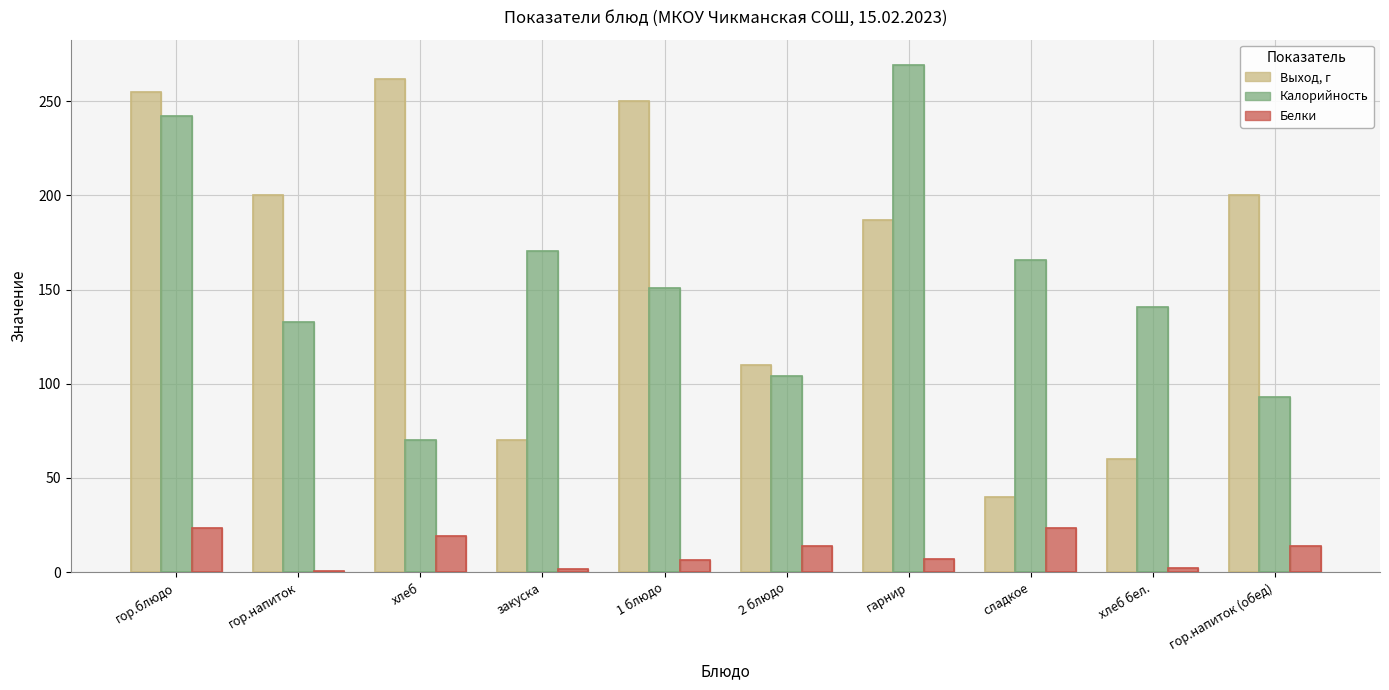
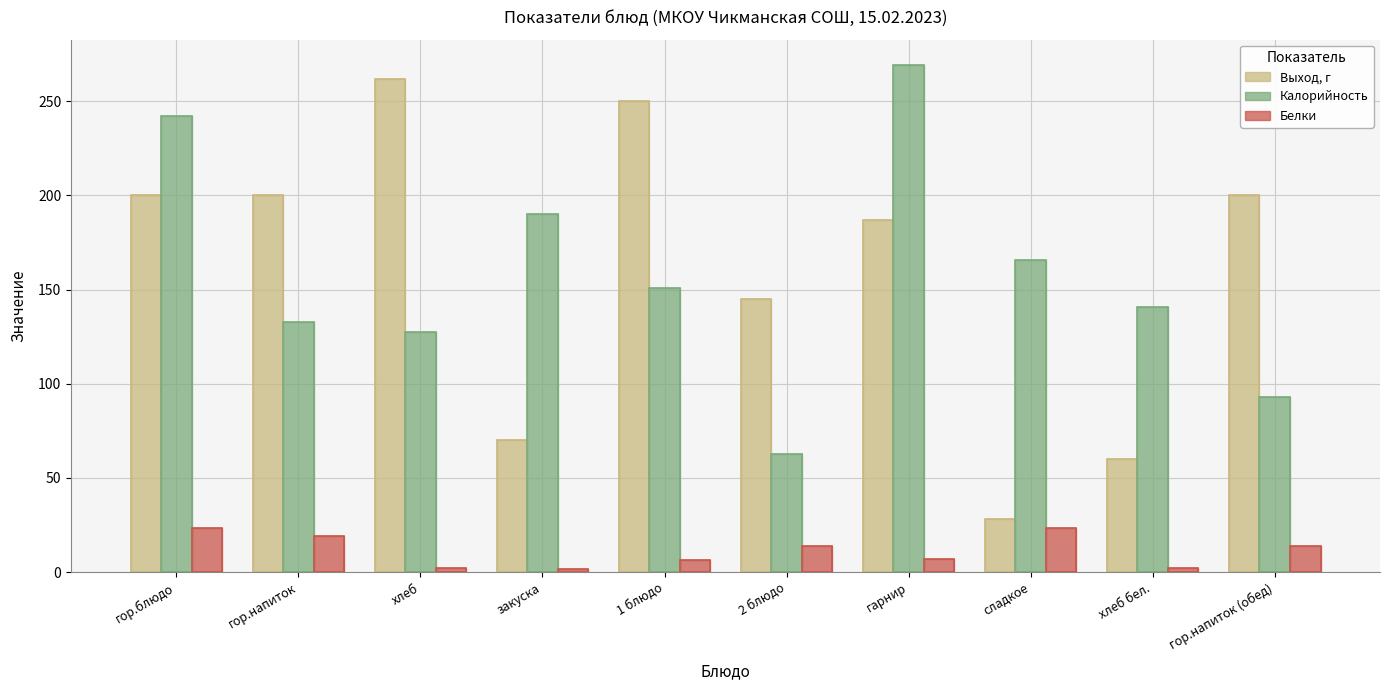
  {
    "Выход, г": {
-     "гор.блюдо": 255,
+     "гор.блюдо": 200,
      "гор.напиток": 200,
      "хлеб": 262,
      "закуска": 70,
      "1 блюдо": 250,
-     "2 блюдо": 110,
+     "2 блюдо": 145,
      "гарнир": 187,
-     "сладкое": 40,
+     "сладкое": 28,
      "хлеб бел.": 60,
      "гор.напиток (обед)": 200
    },
    "Калорийность": {
      "гор.блюдо": 242,
      "гор.напиток": 133,
-     "хлеб": 70,
-     "закуска": 171,
+     "хлеб": 128,
+     "закуска": 190,
      "1 блюдо": 151,
-     "2 блюдо": 104,
+     "2 блюдо": 63,
      "гарнир": 269,
      "сладкое": 166,
      "хлеб бел.": 141,
      "гор.напиток (обед)": 93
    },
    "Белки": {
      "гор.блюдо": 24,
-     "гор.напиток": 1,
-     "хлеб": 19,
+     "гор.напиток": 19,
+     "хлеб": 2,
      "закуска": 1,
      "1 блюдо": 6,
      "2 блюдо": 14,
      "гарнир": 7,
      "сладкое": 23,
      "хлеб бел.": 2,
      "гор.напиток (обед)": 14
    }
  }
